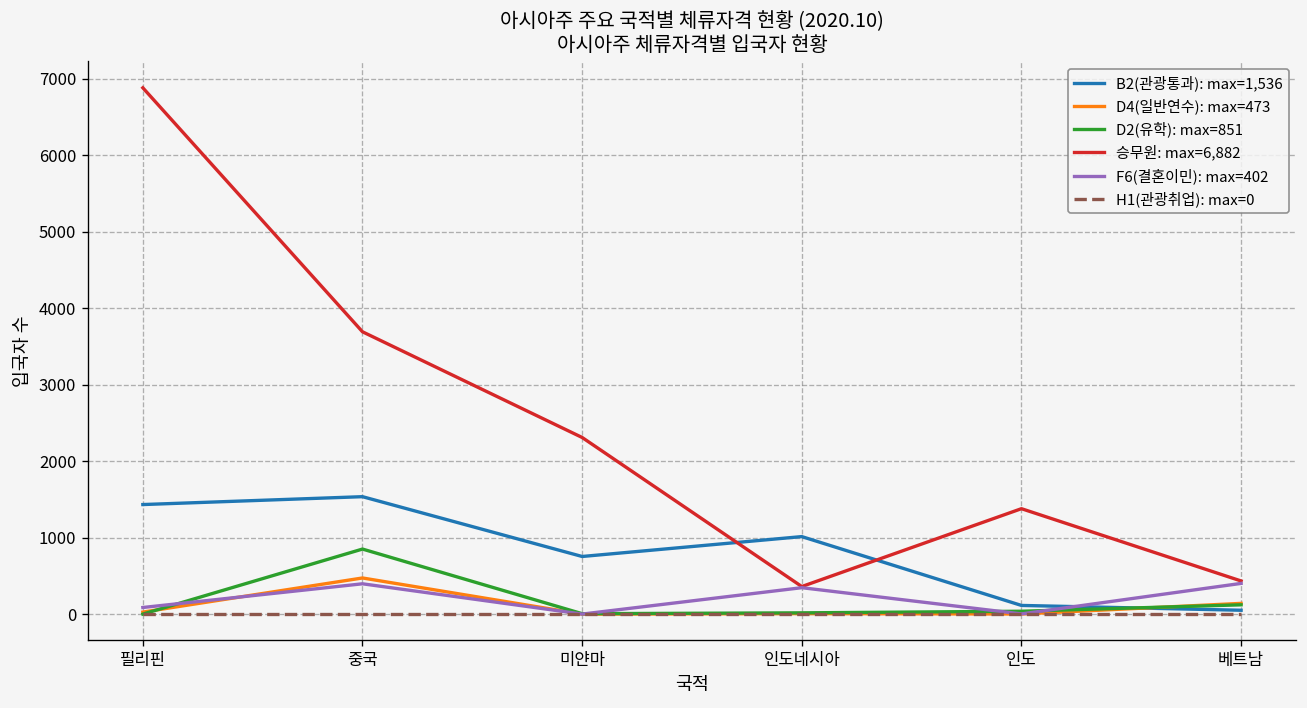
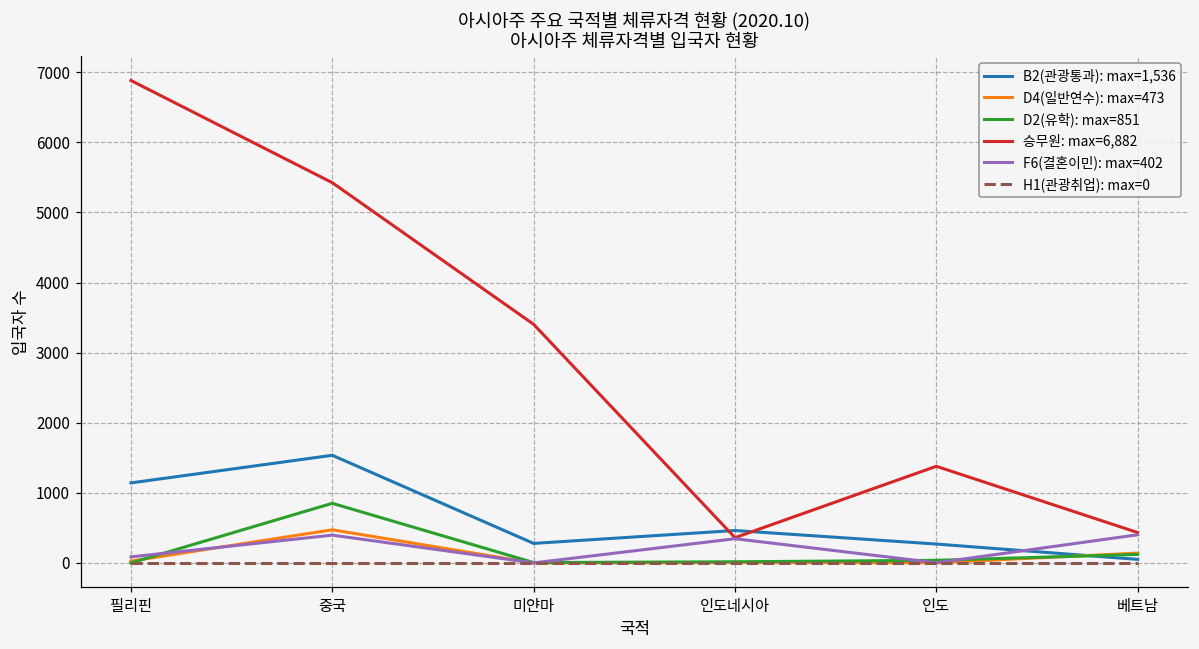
  {
    "B2(관광통과): max=1,536": {
-     "필리핀": 1400,
+     "필리핀": 1100,
      "중국": 1500,
-     "미얀마": 800,
-     "인도네시아": 1000,
-     "인도": 100,
+     "미얀마": 300,
+     "인도네시아": 500,
+     "인도": 300,
      "베트남": 100
    },
    "D4(일반연수): max=473": {
      "중국": 500
    },
    "D2(유학): max=851": {
      "중국": 900
    },
    "승무원: max=6,882": {
      "필리핀": 6900,
-     "중국": 3700,
-     "미얀마": 2300,
+     "중국": 5400,
+     "미얀마": 3400,
      "인도": 1400
    },
    "F6(결혼이민): max=402": {
      "필리핀": 100,
      "중국": 400
    },
    "H1(관광취업): max=0": {
      "중국": 0,
      "베트남": 0
    }
  }
